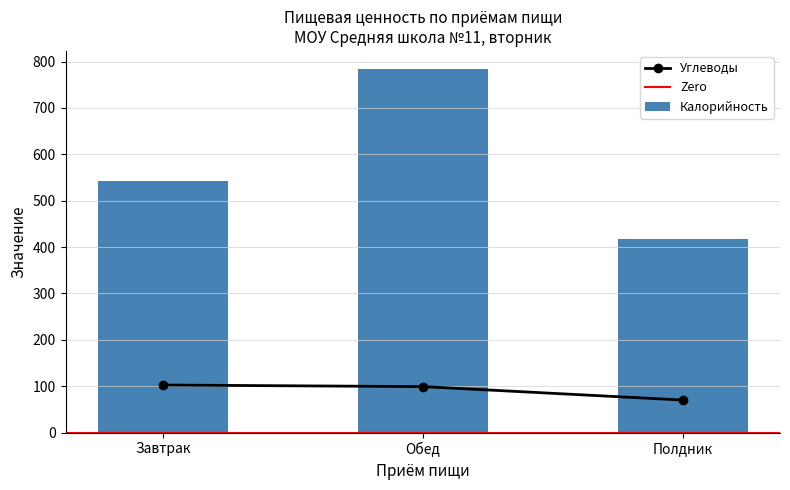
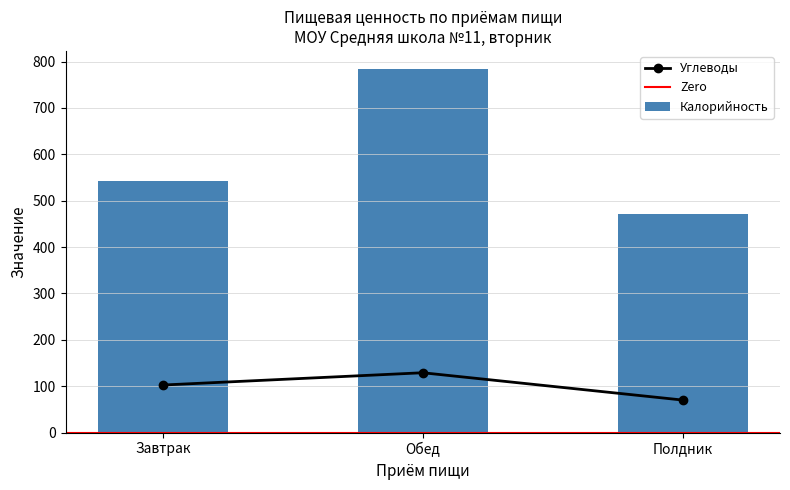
  {
    "Калорийность": {
      "Завтрак": 540,
      "Обед": 780,
-     "Полдник": 420
+     "Полдник": 470
    },
    "Углеводы": {
      "Завтрак": 100,
-     "Обед": 100,
+     "Обед": 130,
      "Полдник": 70
    }
  }
